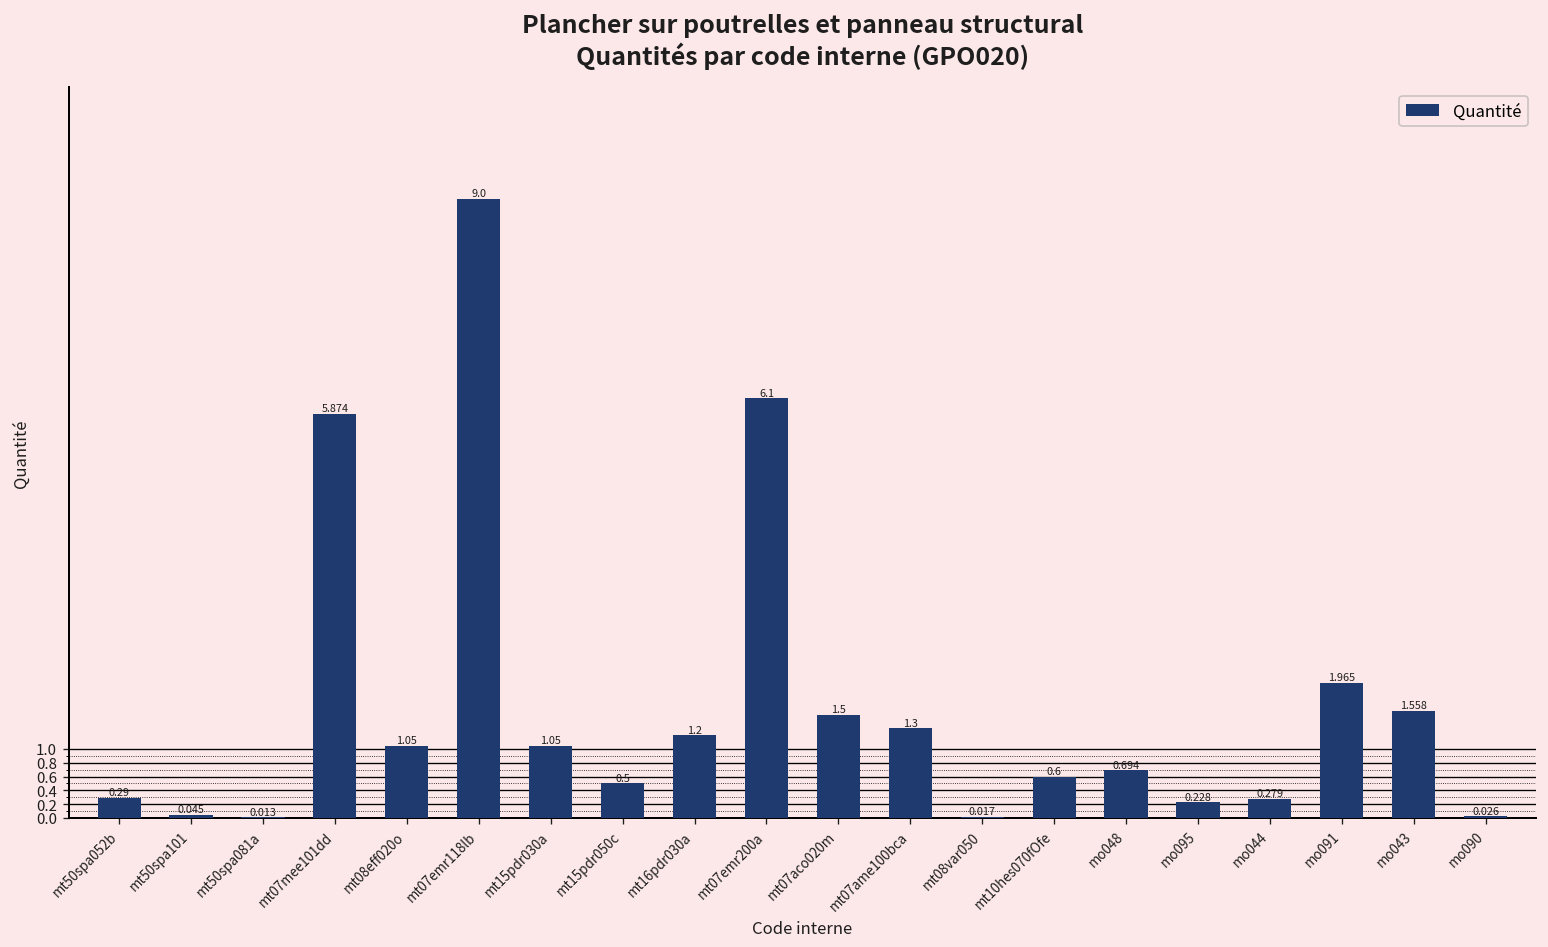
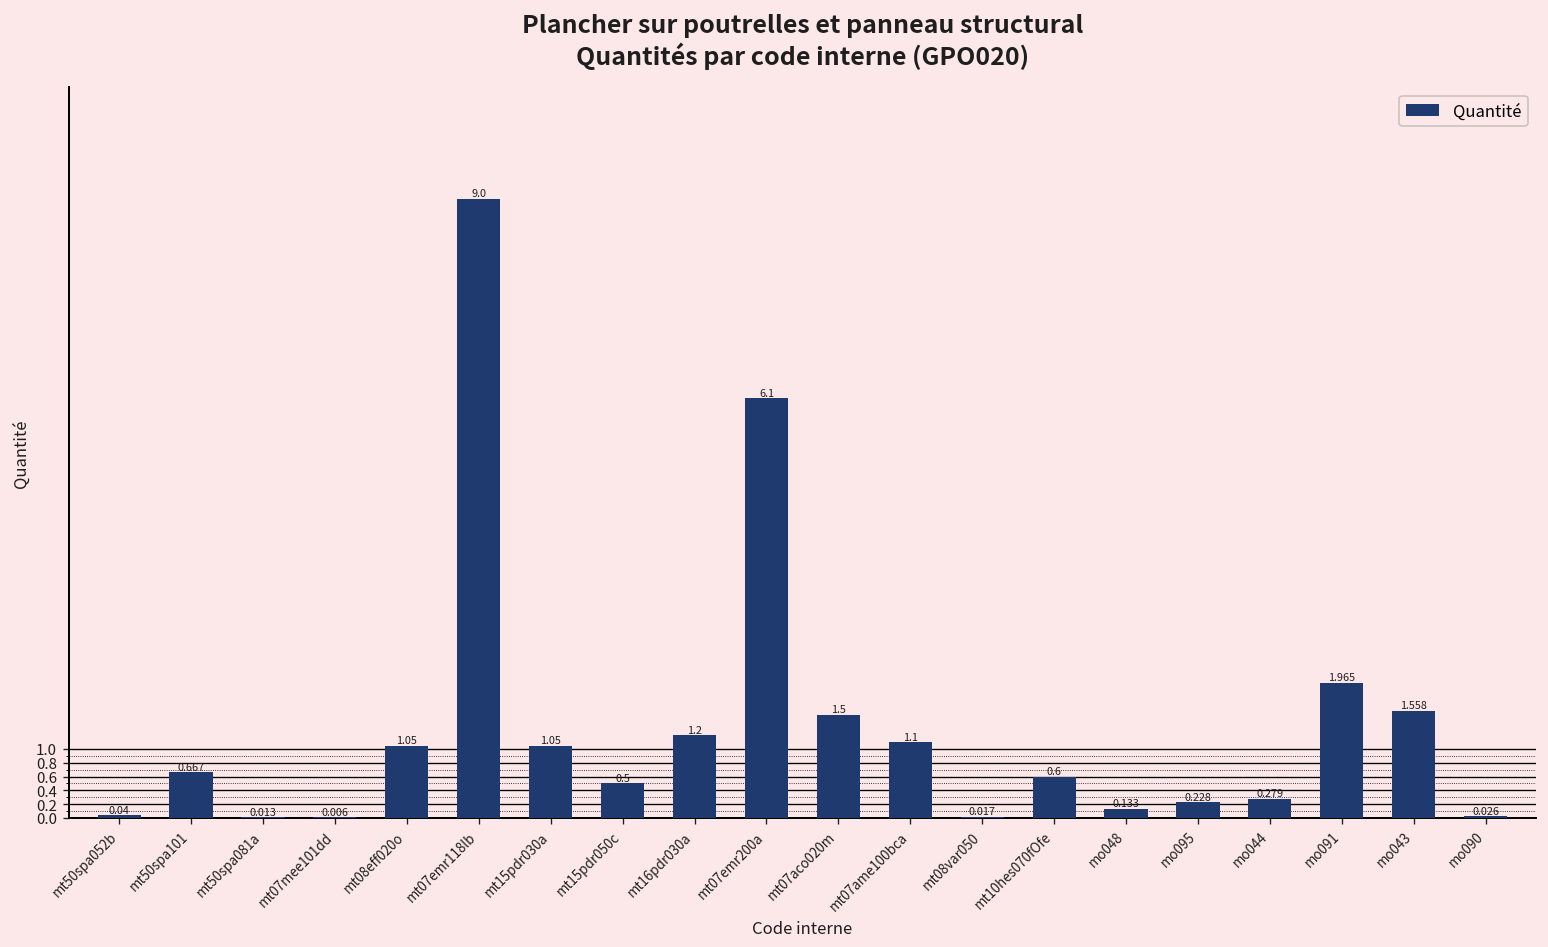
  {
-   "mt50spa052b": 0.29,
-   "mt50spa101": 0.045,
+   "mt50spa052b": 0.04,
+   "mt50spa101": 0.667,
    "mt50spa081a": 0.013,
-   "mt07mee101dd": 5.874,
+   "mt07mee101dd": 0.006,
    "mt08eff020o": 1.05,
    "mt07emr118lb": 9.0,
    "mt15pdr030a": 1.05,
    "mt15pdr050c": 0.5,
    "mt16pdr030a": 1.2,
    "mt07emr200a": 6.1,
    "mt07aco020m": 1.5,
-   "mt07ame100bca": 1.3,
+   "mt07ame100bca": 1.1,
    "mt08var050": 0.017,
    "mt10hes070fOfe": 0.6,
-   "mo048": 0.694,
+   "mo048": 0.133,
    "mo095": 0.228,
    "mo044": 0.279,
    "mo091": 1.965,
    "mo043": 1.558,
    "mo090": 0.026
  }
